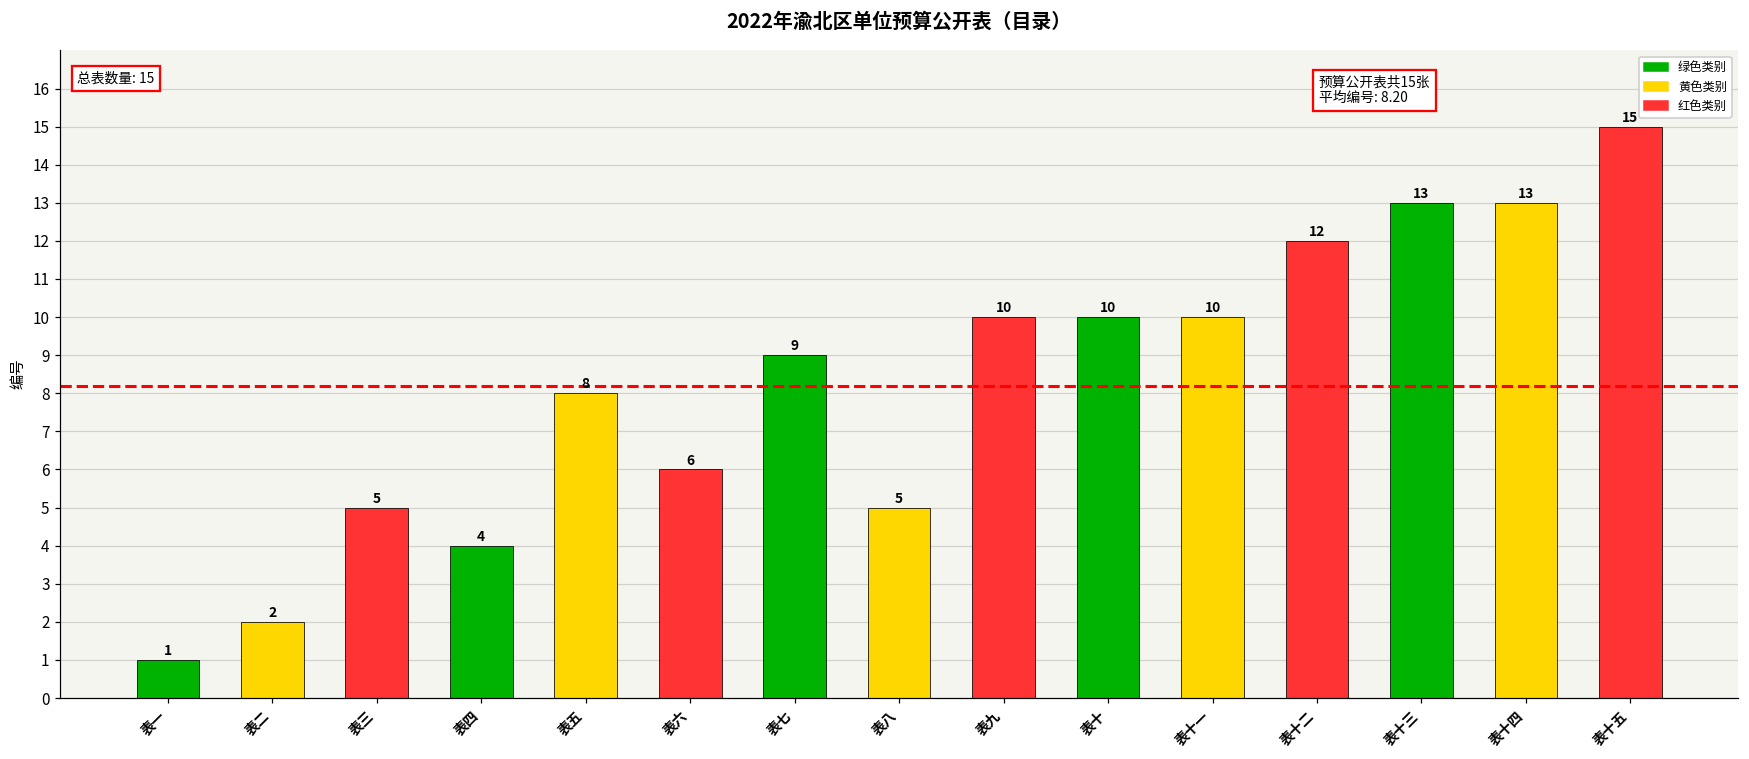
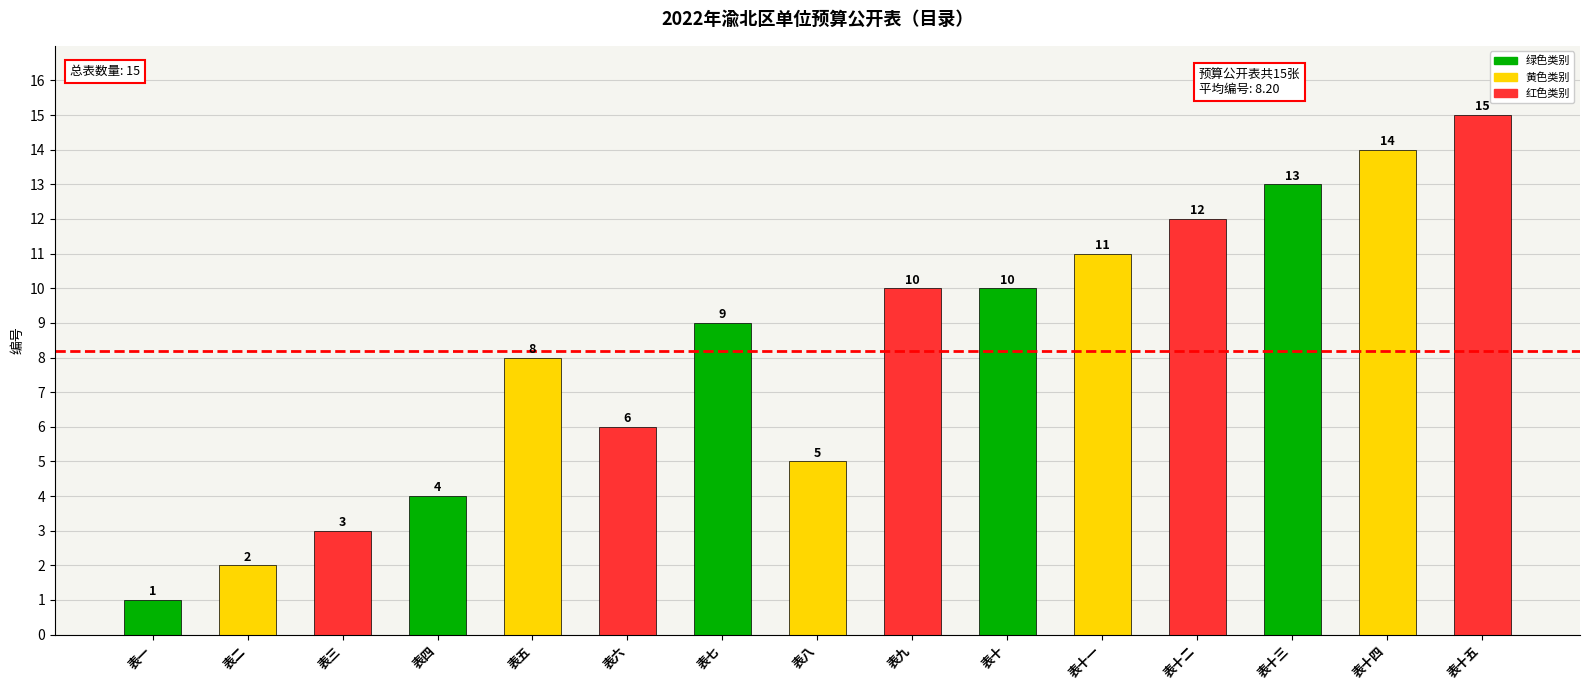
  {
    "表一": 1,
    "表二": 2,
-   "表三": 5,
+   "表三": 3,
    "表四": 4,
    "表五": 8,
    "表六": 6,
    "表七": 9,
    "表八": 5,
    "表九": 10,
    "表十": 10,
-   "表十一": 10,
+   "表十一": 11,
    "表十二": 12,
    "表十三": 13,
-   "表十四": 13,
+   "表十四": 14,
    "表十五": 15
  }
